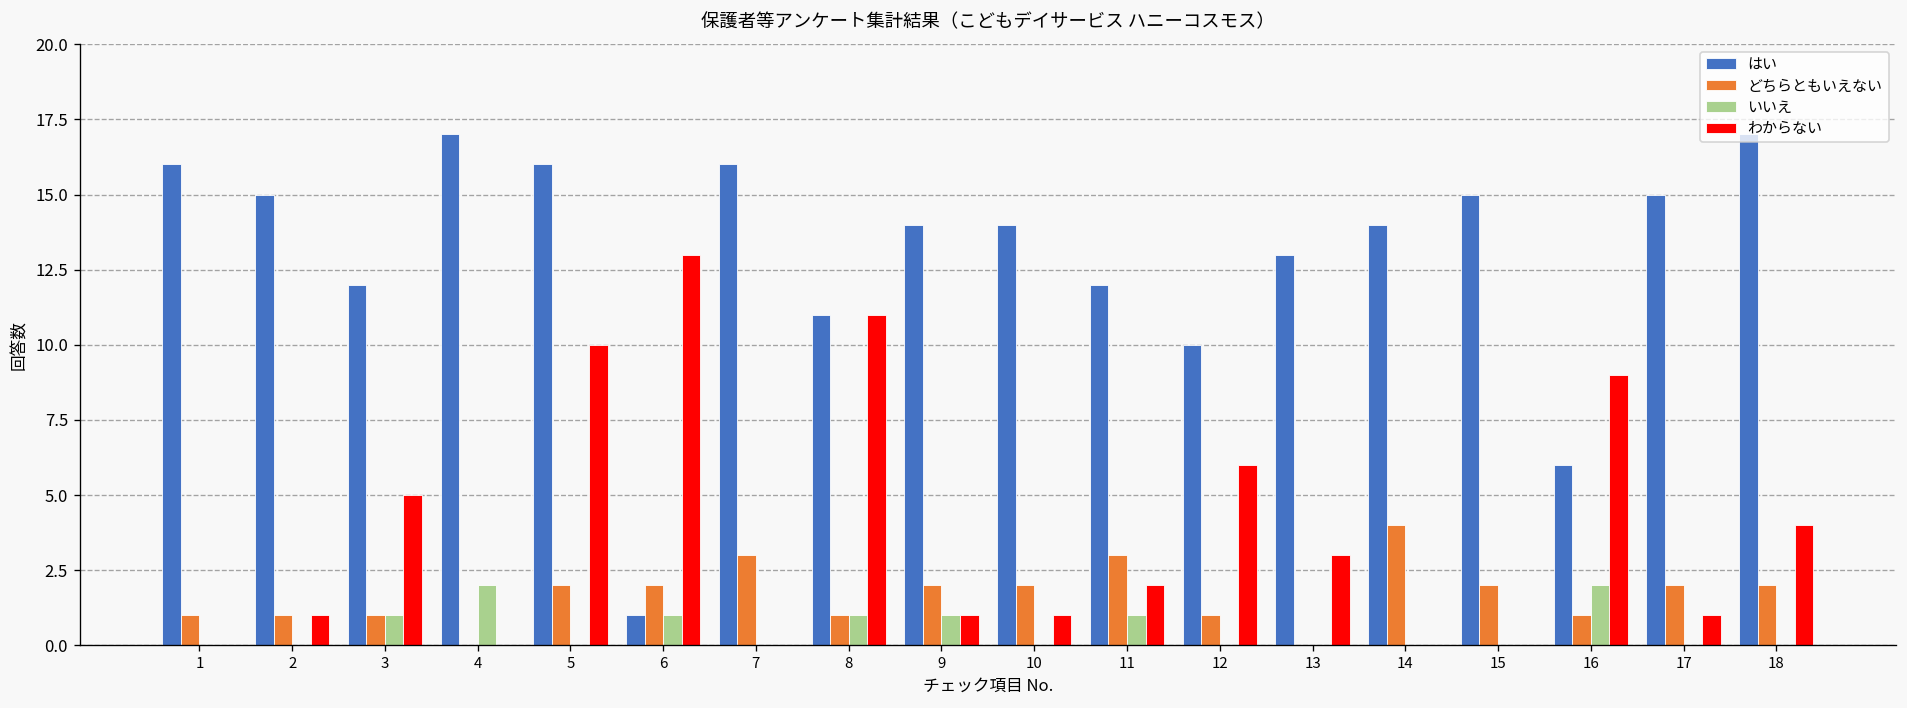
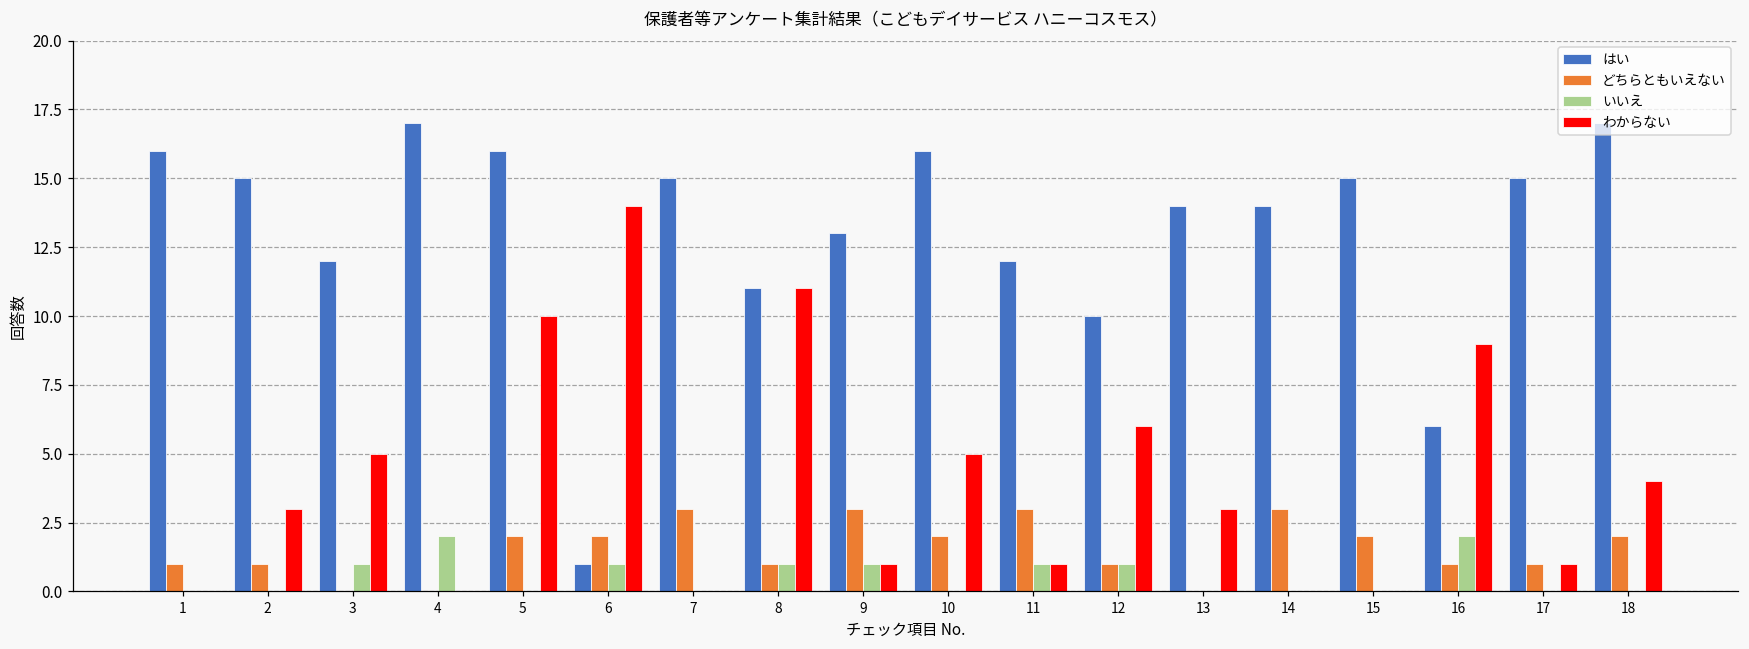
  {
    "はい": {
      "1": 16,
      "2": 15,
      "3": 12,
      "4": 17,
      "5": 16,
      "6": 1,
-     "7": 16,
+     "7": 15,
      "8": 11,
-     "9": 14,
-     "10": 14,
+     "9": 13,
+     "10": 16,
      "11": 12,
      "12": 10,
-     "13": 13,
+     "13": 14,
      "14": 14,
      "15": 15,
      "16": 6,
      "17": 15
    },
    "どちらともいえない": {
      "1": 1,
      "2": 1,
-     "3": 1,
+     "3": 0,
      "4": 0,
      "5": 2,
      "6": 2,
      "7": 3,
      "8": 1,
-     "9": 2,
+     "9": 3,
      "10": 2,
      "11": 3,
      "12": 1,
      "13": 0,
-     "14": 4,
+     "14": 3,
      "15": 2,
      "16": 1,
-     "17": 2,
+     "17": 1,
      "18": 2
    },
    "いいえ": {
      "1": 0,
      "2": 0,
      "3": 1,
      "4": 2,
      "5": 0,
      "6": 1,
      "7": 0,
      "8": 1,
      "9": 1,
      "10": 0,
      "11": 1,
-     "12": 0,
+     "12": 1,
      "13": 0,
      "14": 0,
      "15": 0,
      "16": 2,
      "17": 0,
      "18": 0
    },
    "わからない": {
      "1": 0,
-     "2": 1,
+     "2": 3,
      "3": 5,
      "4": 0,
      "5": 10,
-     "6": 13,
+     "6": 14,
      "7": 0,
      "8": 11,
      "9": 1,
-     "10": 1,
-     "11": 2,
+     "10": 5,
+     "11": 1,
      "12": 6,
      "13": 3,
      "14": 0,
      "15": 0,
      "16": 9,
      "17": 1,
      "18": 4
    }
  }
